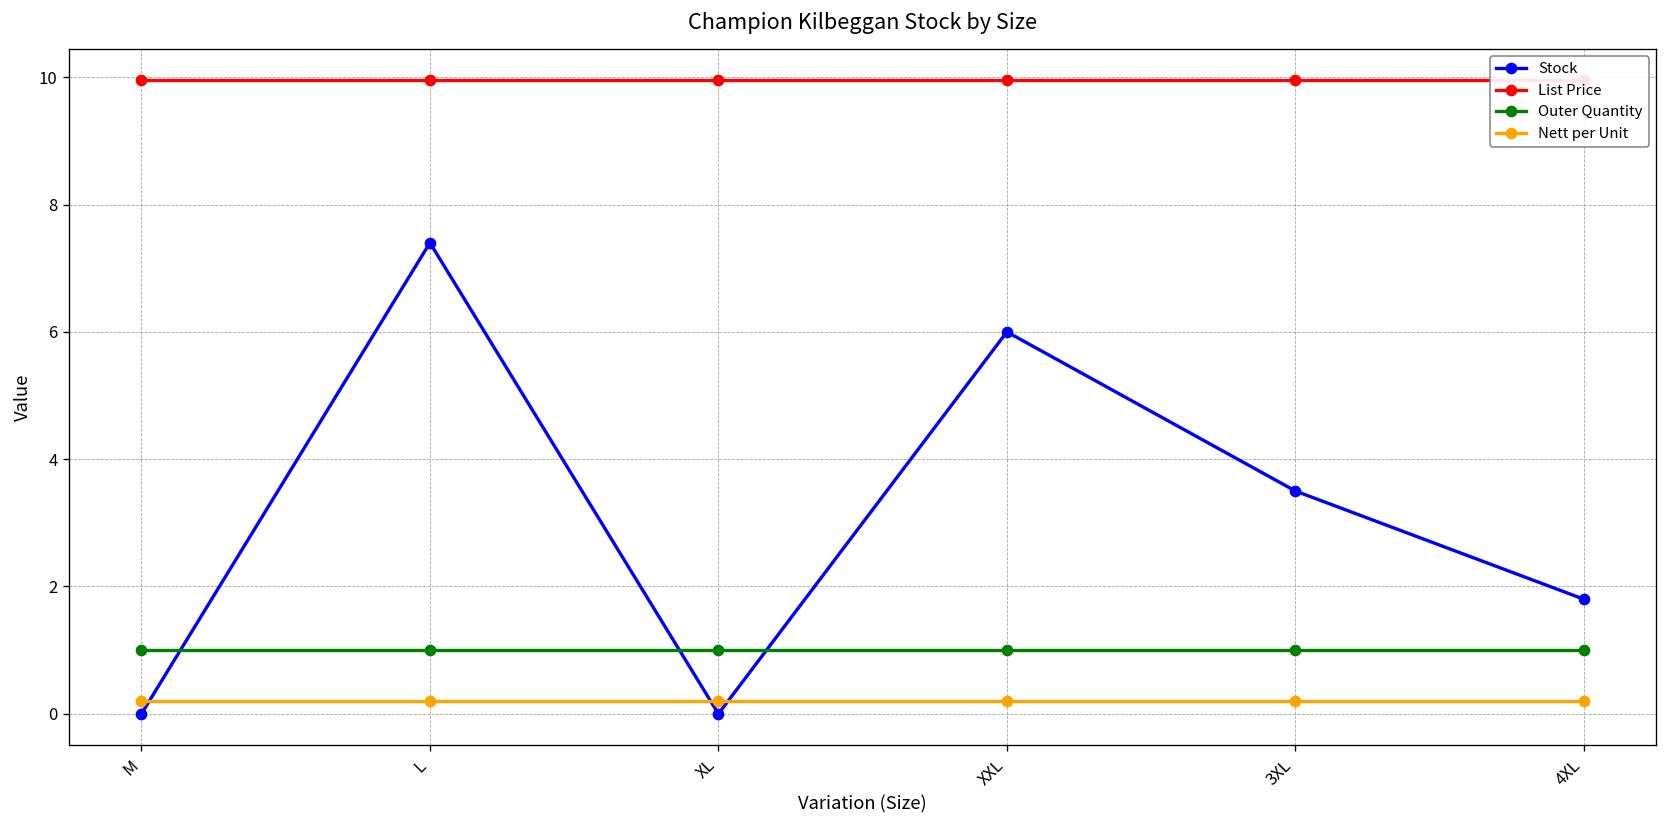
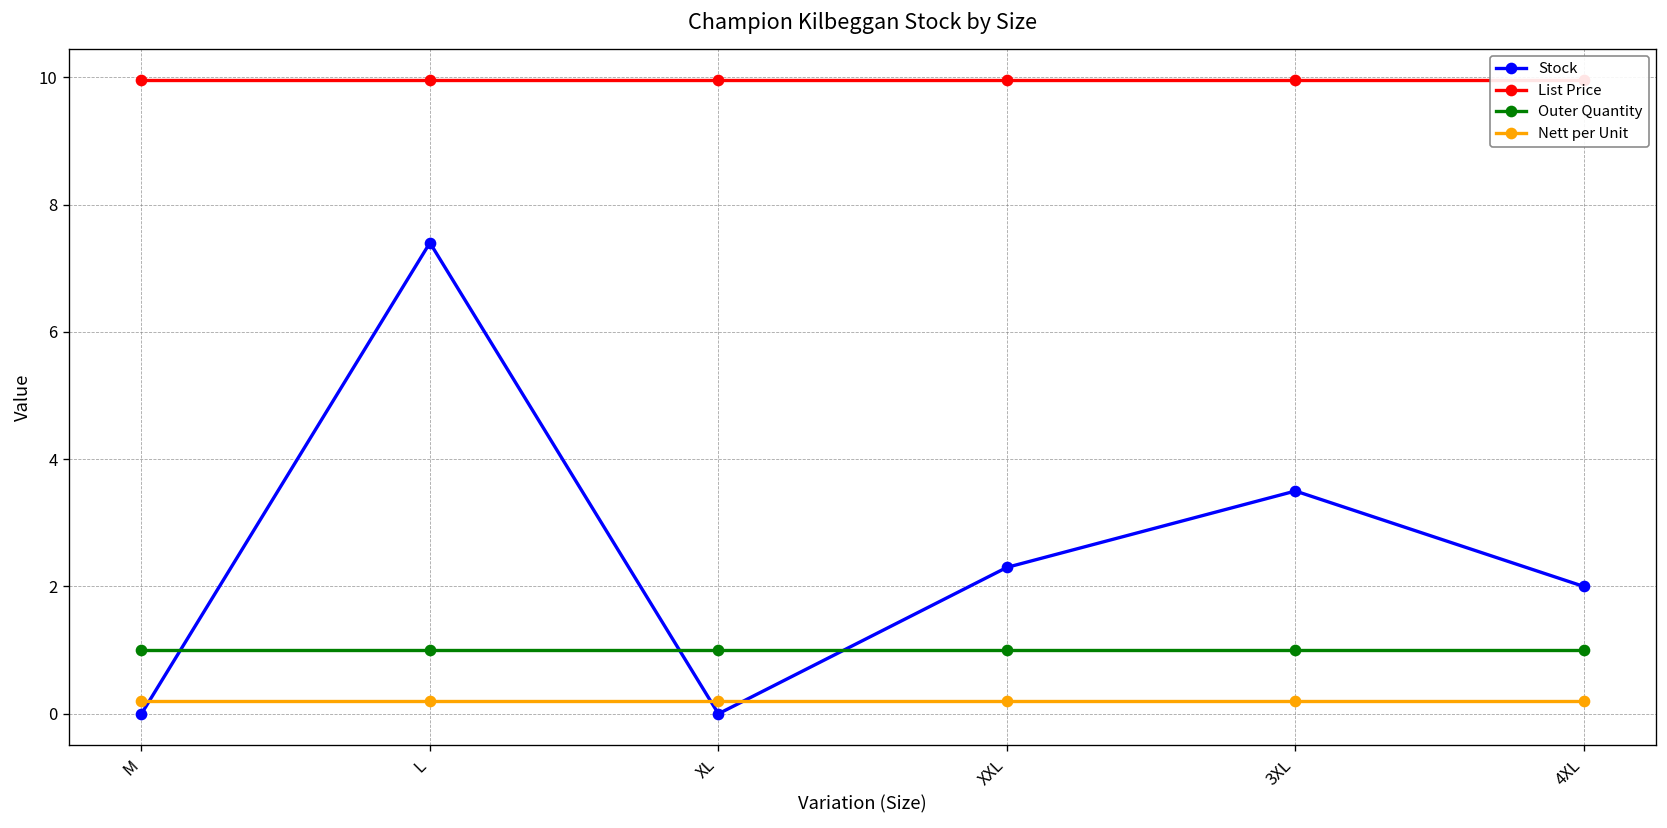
  {
    "Stock": {
      "M": 0.0,
      "L": 7.4,
      "XL": 0.0,
-     "XXL": 6.0,
+     "XXL": 2.3,
      "3XL": 3.5,
-     "4XL": 1.8
+     "4XL": 2.0
    },
    "List Price": {
      "M": 10.0,
      "L": 10.0,
      "XL": 10.0,
      "XXL": 10.0,
      "3XL": 10.0
    },
    "Outer Quantity": {
      "M": 1.0,
      "L": 1.0,
      "XL": 1.0,
      "XXL": 1.0,
      "3XL": 1.0,
      "4XL": 1.0
    },
    "Nett per Unit": {
      "M": 0.2,
      "L": 0.2,
      "XL": 0.2,
      "XXL": 0.2,
      "3XL": 0.2,
      "4XL": 0.2
    }
  }
